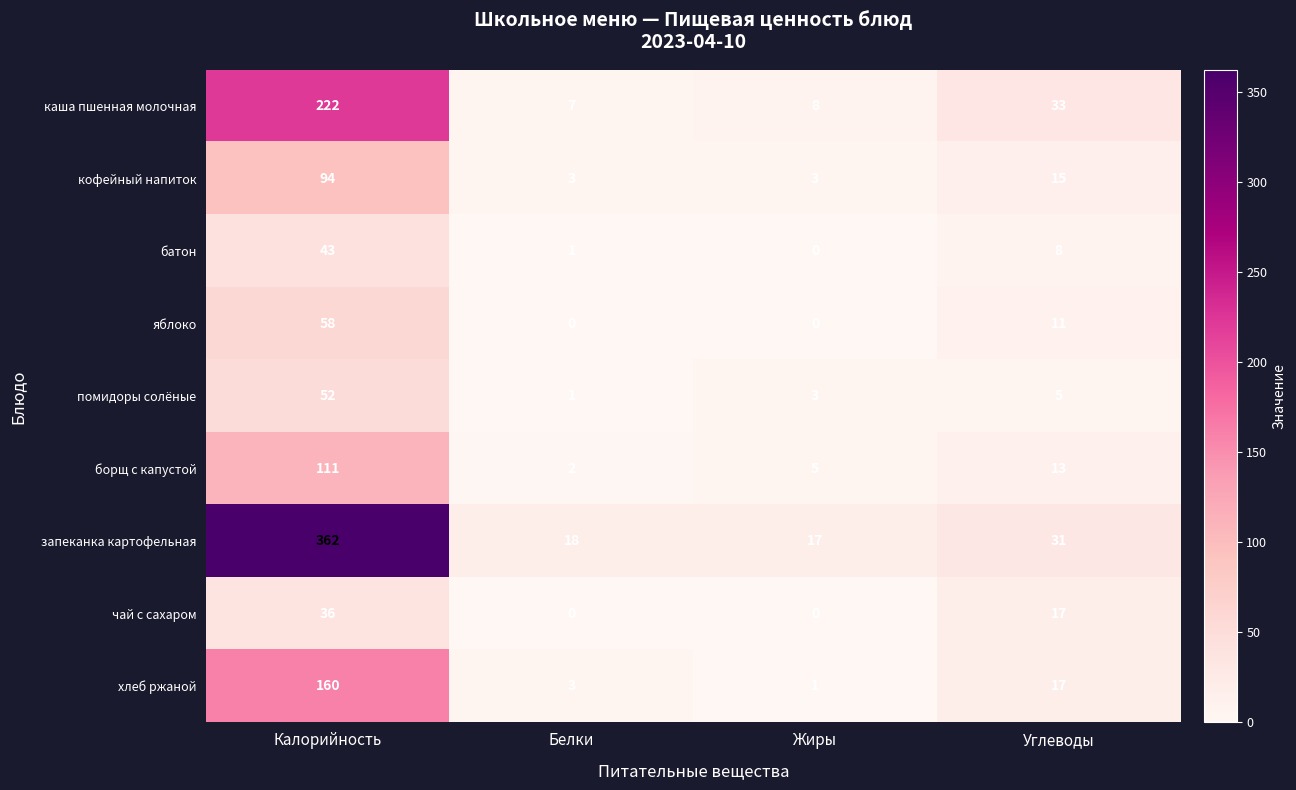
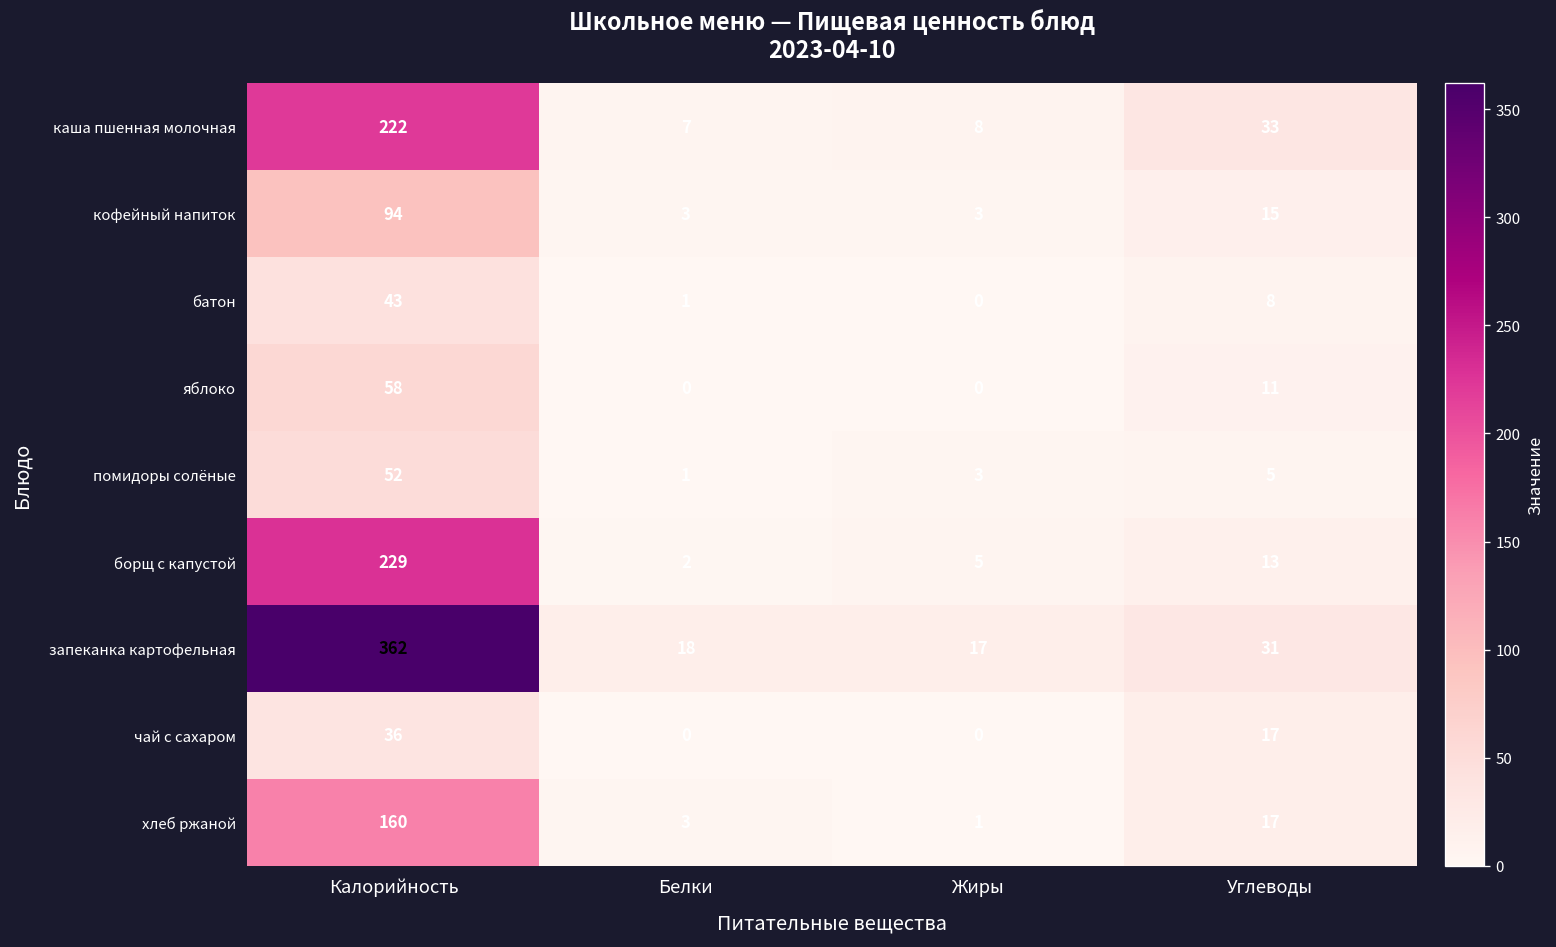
  {
    "каша пшенная молочная": {
      "Калорийность": 222
    },
    "кофейный напиток": {
      "Калорийность": 94
    },
    "борщ с капустой": {
-     "Калорийность": 111
+     "Калорийность": 229
    },
    "запеканка картофельная": {
      "Калорийность": 362
    },
    "хлеб ржаной": {
      "Калорийность": 160
    }
  }
